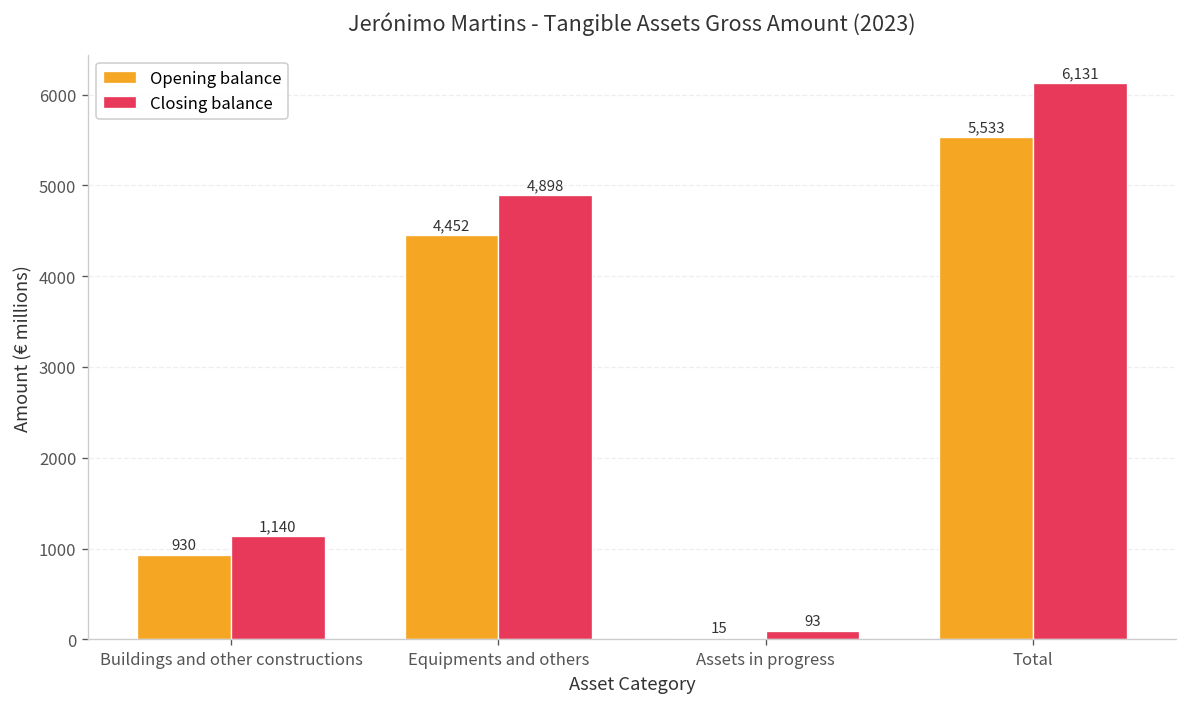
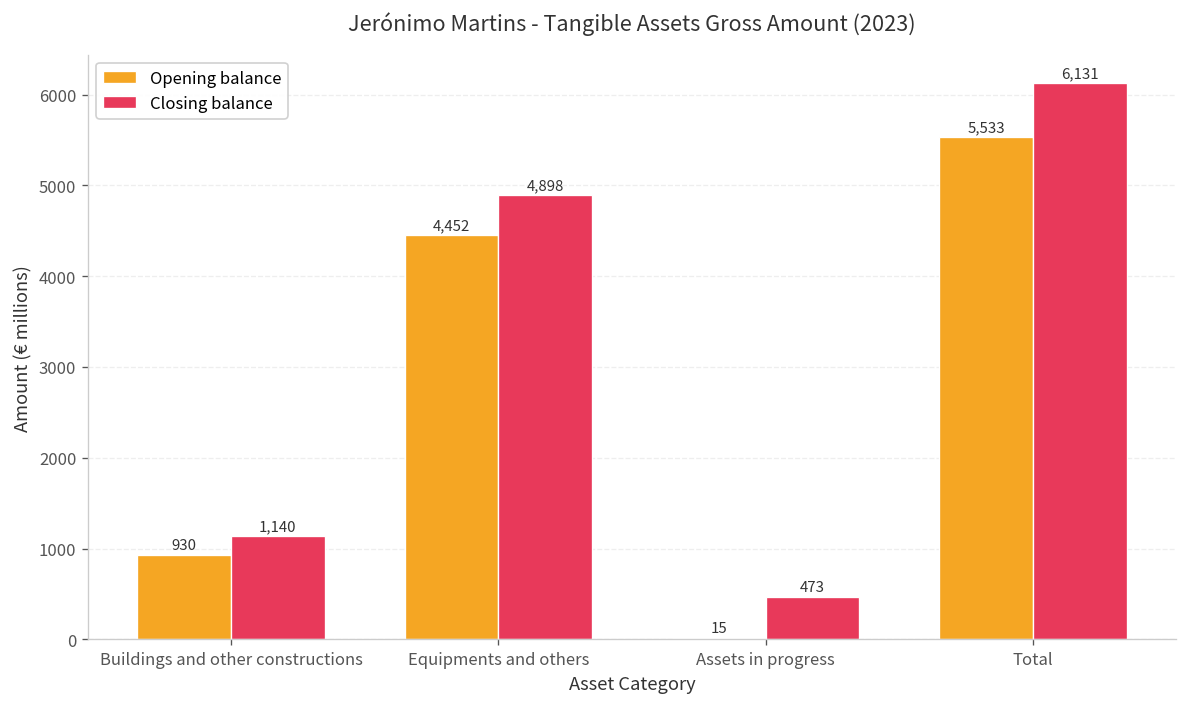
  {
    "Opening balance": {
      "Buildings and other constructions": "930",
      "Equipments and others": "4,452",
      "Assets in progress": "15",
      "Total": "5,533"
    },
    "Closing balance": {
      "Buildings and other constructions": "1,140",
      "Equipments and others": "4,898",
-     "Assets in progress": "93",
+     "Assets in progress": "473",
      "Total": "6,131"
    }
  }
